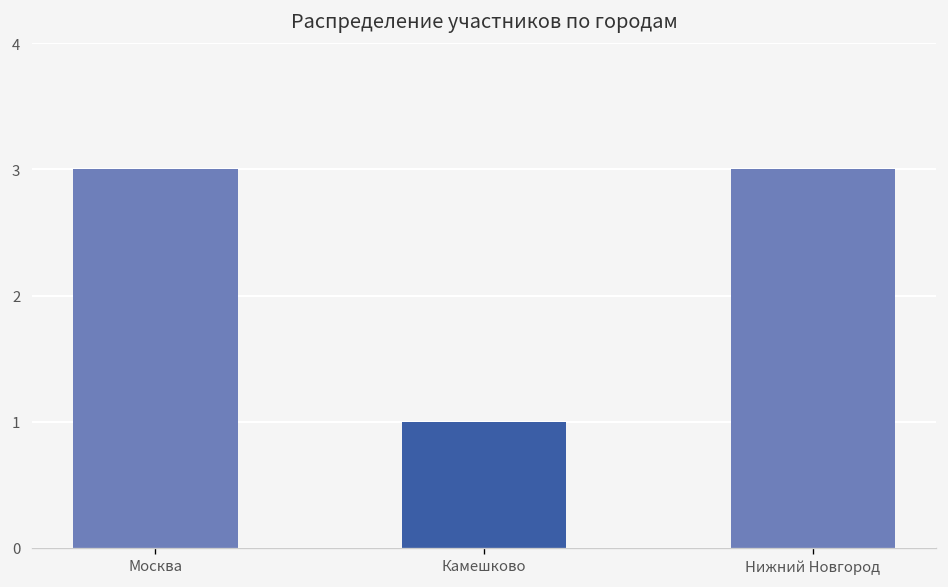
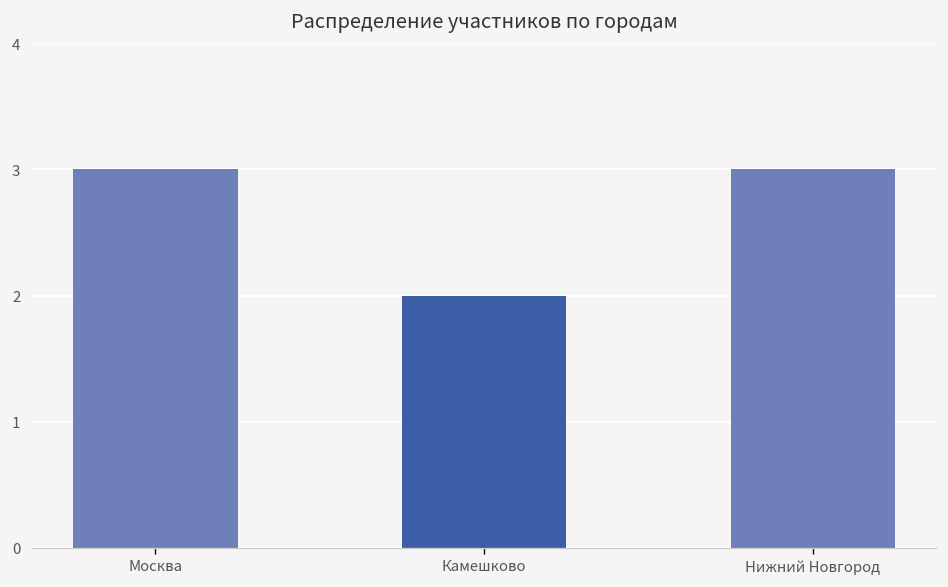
  {
    "Москва": 3,
-   "Камешково": 1,
+   "Камешково": 2,
    "Нижний Новгород": 3
  }
